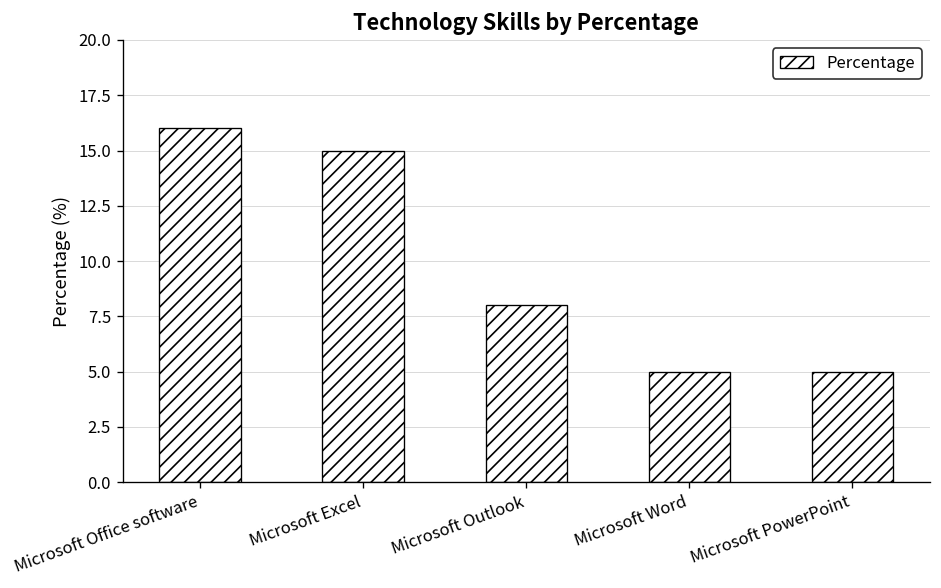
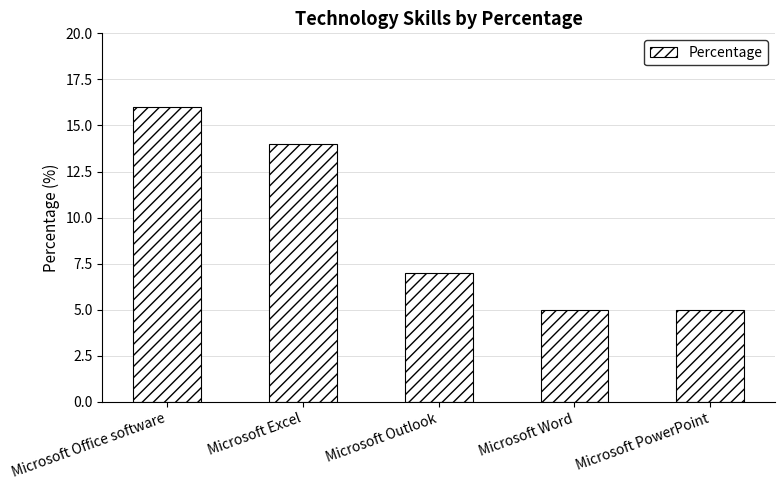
  {
    "Microsoft Office software": 16,
-   "Microsoft Excel": 15,
-   "Microsoft Outlook": 8,
+   "Microsoft Excel": 14,
+   "Microsoft Outlook": 7,
    "Microsoft Word": 5,
    "Microsoft PowerPoint": 5
  }
